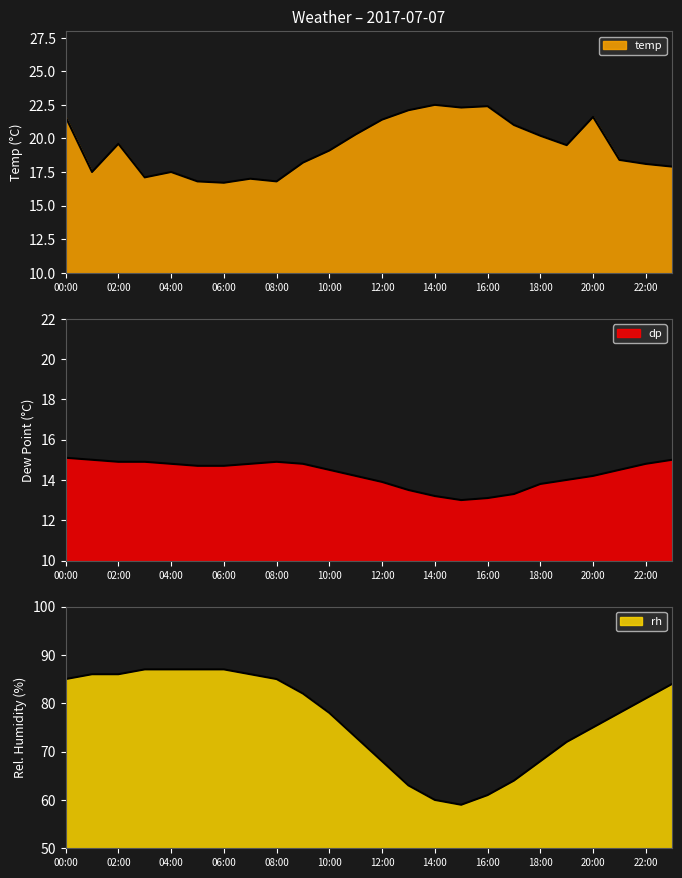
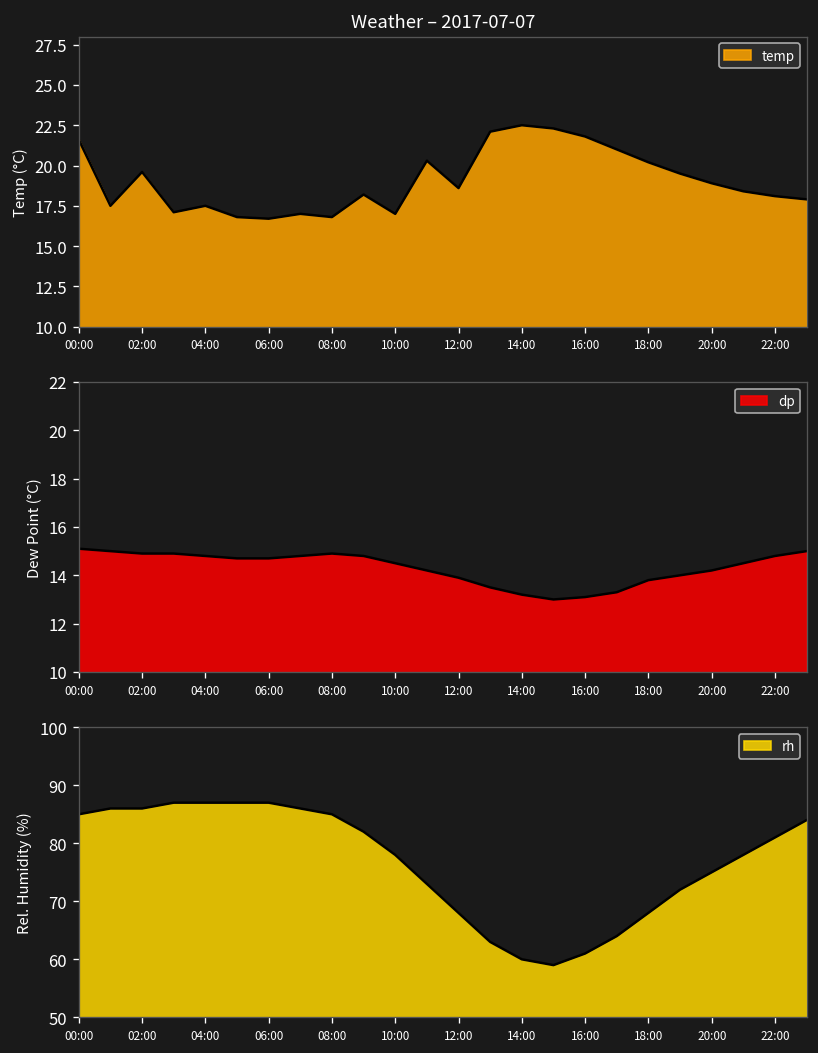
  {
    "Weather – 2017-07-07": {
      "00:00": 21.6,
      "02:00": 19.6,
      "04:00": 17.5,
      "06:00": 16.7,
      "08:00": 16.8,
-     "10:00": 19.1,
-     "12:00": 21.4,
+     "10:00": 17.0,
+     "12:00": 18.6,
      "14:00": 22.5,
-     "16:00": 22.4,
+     "16:00": 21.8,
      "18:00": 20.2,
-     "20:00": 21.6,
+     "20:00": 18.9,
      "22:00": 18.1
    }
  }
